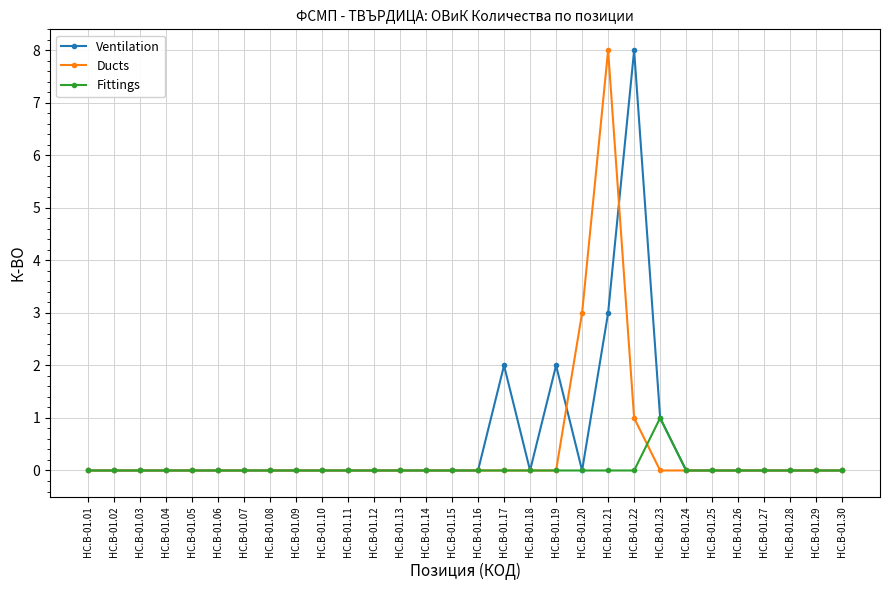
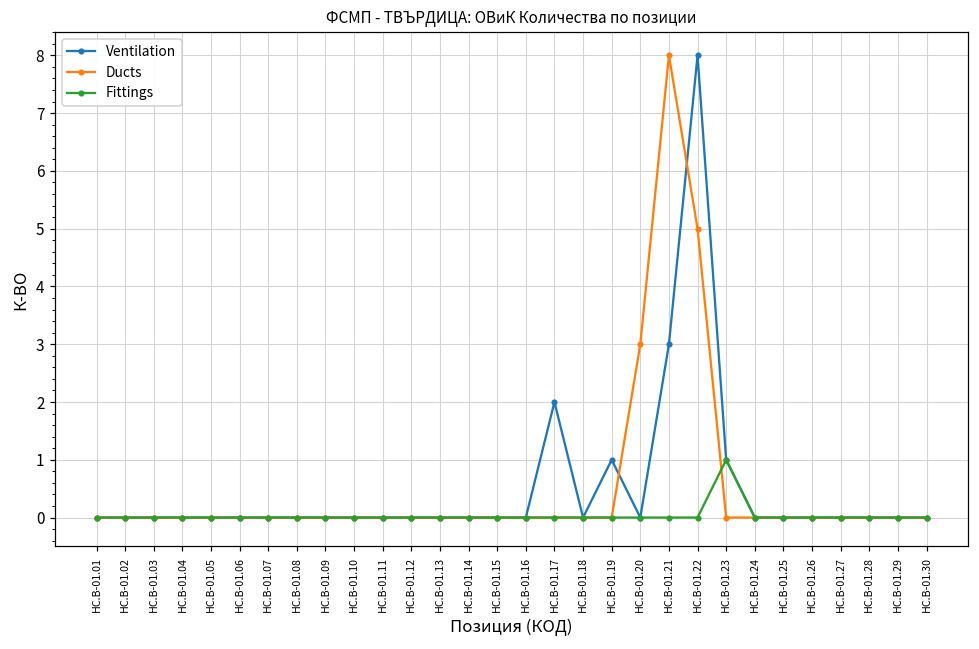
  {
    "Ventilation": {
      "HC.B-01.17": 2,
-     "HC.B-01.19": 2,
+     "HC.B-01.19": 1,
      "HC.B-01.21": 3,
      "HC.B-01.22": 8
    },
    "Ducts": {
      "HC.B-01.20": 3,
      "HC.B-01.21": 8,
-     "HC.B-01.22": 1,
+     "HC.B-01.22": 5,
      "HC.B-01.23": 0
    },
    "Fittings": {
      "HC.B-01.21": 0,
      "HC.B-01.22": 0
    }
  }
